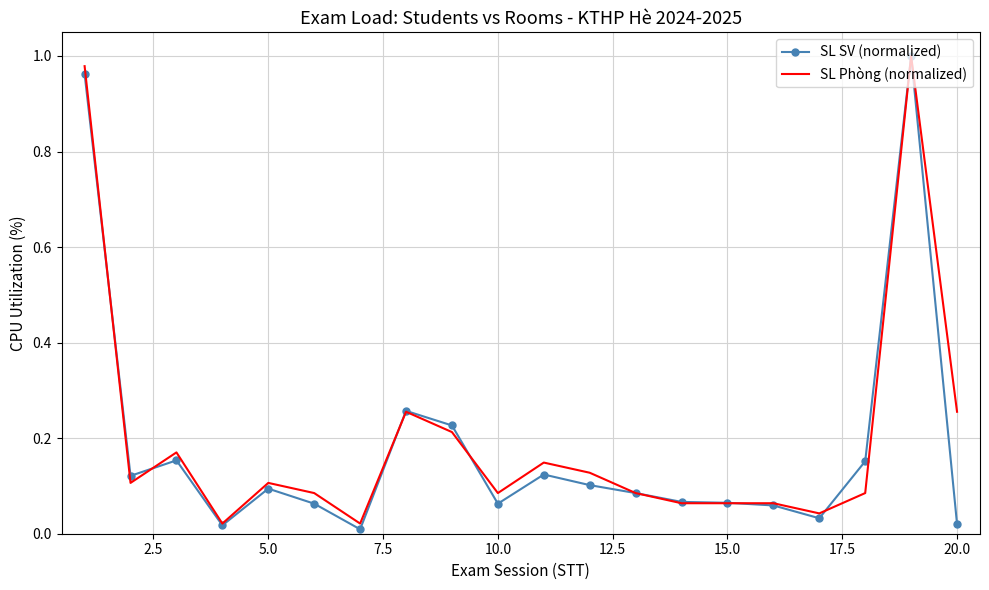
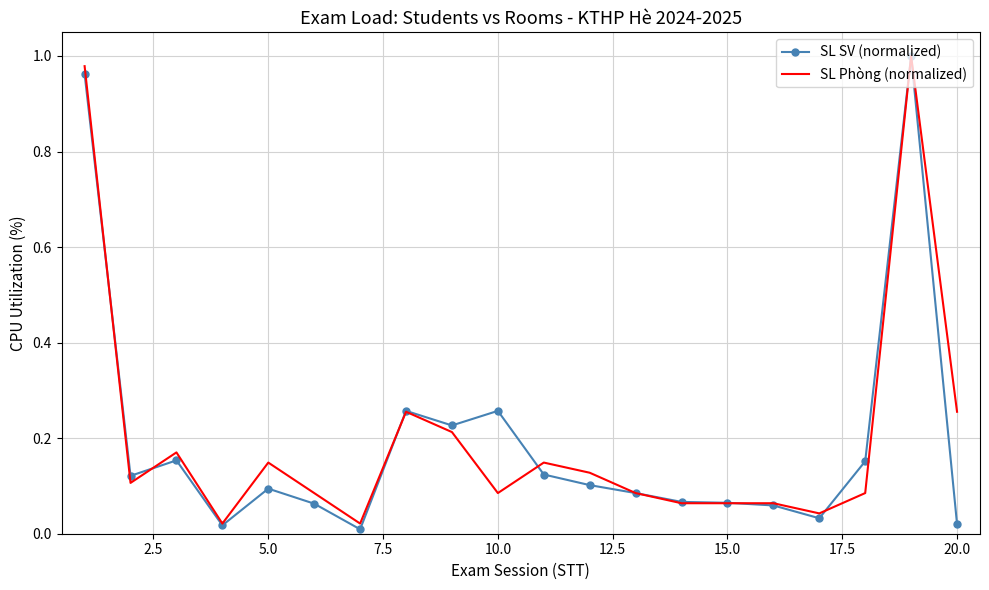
  {
    "SL SV (normalized)": {
      "5.0": 0.09,
-     "10.0": 0.06,
+     "10.0": 0.26,
      "20.0": 0.02
    },
    "SL Phòng (normalized)": {
-     "5.0": 0.11,
+     "5.0": 0.15,
      "10.0": 0.09,
      "20.0": 0.26
    }
  }
